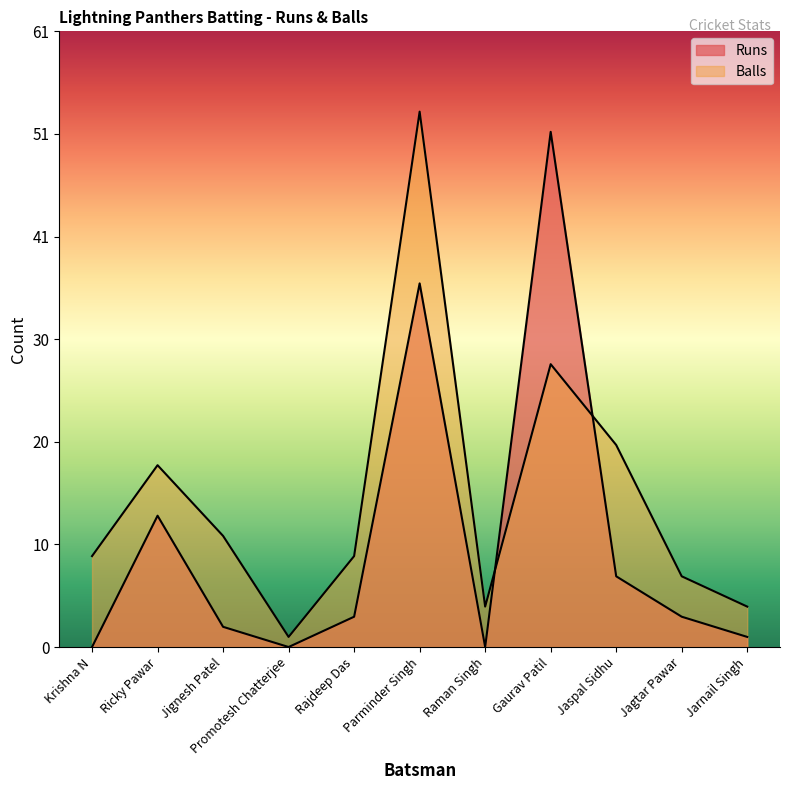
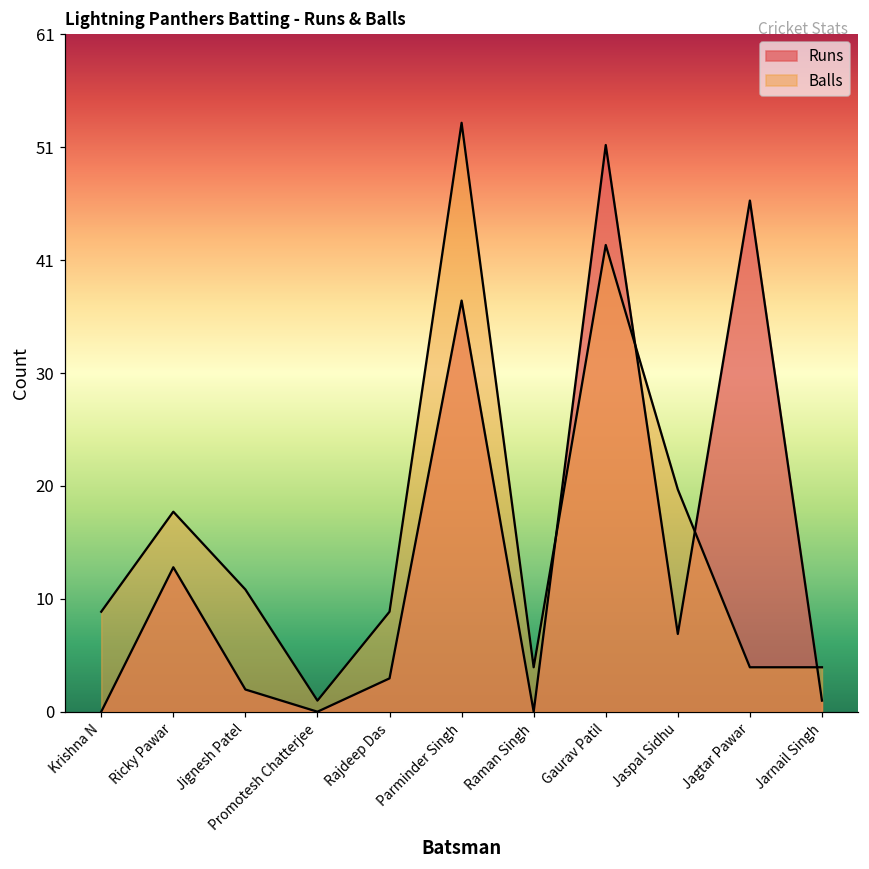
  {
    "Runs": {
      "Krishna N": 0,
      "Ricky Pawar": 13,
      "Jignesh Patel": 2,
      "Promotesh Chatterjee": 0,
      "Rajdeep Das": 3,
-     "Parminder Singh": 36,
+     "Parminder Singh": 37,
      "Raman Singh": 0,
      "Gaurav Patil": 51,
      "Jaspal Sidhu": 7,
-     "Jagtar Pawar": 3,
+     "Jagtar Pawar": 46,
      "Jarnail Singh": 1
    },
    "Balls": {
      "Krishna N": 9,
      "Ricky Pawar": 18,
      "Jignesh Patel": 11,
      "Promotesh Chatterjee": 1,
      "Rajdeep Das": 9,
      "Parminder Singh": 53,
      "Raman Singh": 4,
-     "Gaurav Patil": 28,
+     "Gaurav Patil": 42,
      "Jaspal Sidhu": 20,
-     "Jagtar Pawar": 7,
+     "Jagtar Pawar": 4,
      "Jarnail Singh": 4
    }
  }
